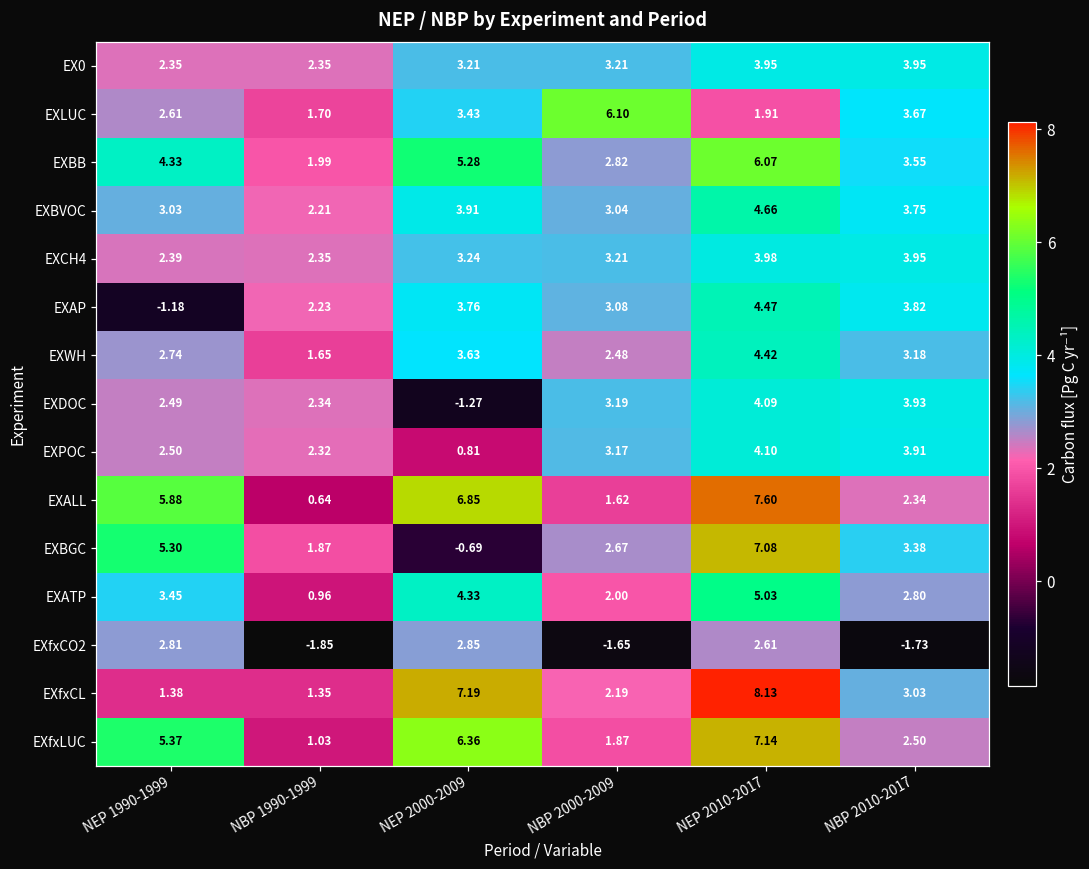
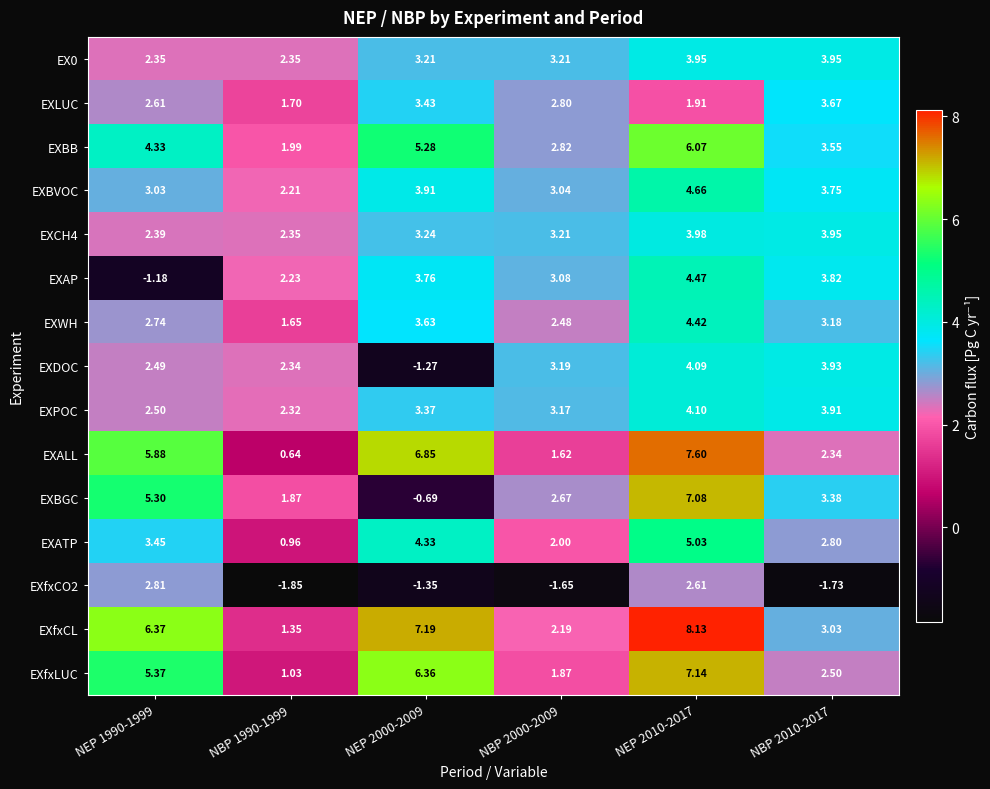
  {
    "EX0": {
      "NEP 1990-1999": 2.35,
      "NBP 1990-1999": 2.35,
      "NEP 2000-2009": 3.21,
      "NBP 2000-2009": 3.21,
      "NEP 2010-2017": 3.95,
      "NBP 2010-2017": 3.95
    },
    "EXLUC": {
      "NEP 1990-1999": 2.61,
      "NBP 1990-1999": 1.70,
      "NEP 2000-2009": 3.43,
-     "NBP 2000-2009": 6.10,
+     "NBP 2000-2009": 2.80,
      "NEP 2010-2017": 1.91,
      "NBP 2010-2017": 3.67
    },
    "EXBB": {
      "NEP 1990-1999": 4.33,
      "NBP 1990-1999": 1.99,
      "NEP 2000-2009": 5.28,
      "NBP 2000-2009": 2.82,
      "NEP 2010-2017": 6.07,
      "NBP 2010-2017": 3.55
    },
    "EXBVOC": {
      "NEP 1990-1999": 3.03,
      "NBP 1990-1999": 2.21,
      "NEP 2000-2009": 3.91,
      "NBP 2000-2009": 3.04,
      "NEP 2010-2017": 4.66,
      "NBP 2010-2017": 3.75
    },
    "EXCH4": {
      "NEP 1990-1999": 2.39,
      "NBP 1990-1999": 2.35,
      "NEP 2000-2009": 3.24,
      "NBP 2000-2009": 3.21,
      "NEP 2010-2017": 3.98,
      "NBP 2010-2017": 3.95
    },
    "EXAP": {
      "NEP 1990-1999": -1.18,
      "NBP 1990-1999": 2.23,
      "NEP 2000-2009": 3.76,
      "NBP 2000-2009": 3.08,
      "NEP 2010-2017": 4.47,
      "NBP 2010-2017": 3.82
    },
    "EXWH": {
      "NEP 1990-1999": 2.74,
      "NBP 1990-1999": 1.65,
      "NEP 2000-2009": 3.63,
      "NBP 2000-2009": 2.48,
      "NEP 2010-2017": 4.42,
      "NBP 2010-2017": 3.18
    },
    "EXDOC": {
      "NEP 1990-1999": 2.49,
      "NBP 1990-1999": 2.34,
      "NEP 2000-2009": -1.27,
      "NBP 2000-2009": 3.19,
      "NEP 2010-2017": 4.09,
      "NBP 2010-2017": 3.93
    },
    "EXPOC": {
      "NEP 1990-1999": 2.50,
      "NBP 1990-1999": 2.32,
-     "NEP 2000-2009": 0.81,
+     "NEP 2000-2009": 3.37,
      "NBP 2000-2009": 3.17,
      "NEP 2010-2017": 4.10,
      "NBP 2010-2017": 3.91
    },
    "EXALL": {
      "NEP 1990-1999": 5.88,
      "NBP 1990-1999": 0.64,
      "NEP 2000-2009": 6.85,
      "NBP 2000-2009": 1.62,
      "NEP 2010-2017": 7.60,
      "NBP 2010-2017": 2.34
    },
    "EXBGC": {
      "NEP 1990-1999": 5.30,
      "NBP 1990-1999": 1.87,
      "NEP 2000-2009": -0.69,
      "NBP 2000-2009": 2.67,
      "NEP 2010-2017": 7.08,
      "NBP 2010-2017": 3.38
    },
    "EXATP": {
      "NEP 1990-1999": 3.45,
      "NBP 1990-1999": 0.96,
      "NEP 2000-2009": 4.33,
      "NBP 2000-2009": 2.00,
      "NEP 2010-2017": 5.03,
      "NBP 2010-2017": 2.80
    },
    "EXfxCO2": {
      "NEP 1990-1999": 2.81,
      "NBP 1990-1999": -1.85,
-     "NEP 2000-2009": 2.85,
+     "NEP 2000-2009": -1.35,
      "NBP 2000-2009": -1.65,
      "NEP 2010-2017": 2.61,
      "NBP 2010-2017": -1.73
    },
    "EXfxCL": {
-     "NEP 1990-1999": 1.38,
+     "NEP 1990-1999": 6.37,
      "NBP 1990-1999": 1.35,
      "NEP 2000-2009": 7.19,
      "NBP 2000-2009": 2.19,
      "NEP 2010-2017": 8.13,
      "NBP 2010-2017": 3.03
    },
    "EXfxLUC": {
      "NEP 1990-1999": 5.37,
      "NBP 1990-1999": 1.03,
      "NEP 2000-2009": 6.36,
      "NBP 2000-2009": 1.87,
      "NEP 2010-2017": 7.14,
      "NBP 2010-2017": 2.50
    }
  }
